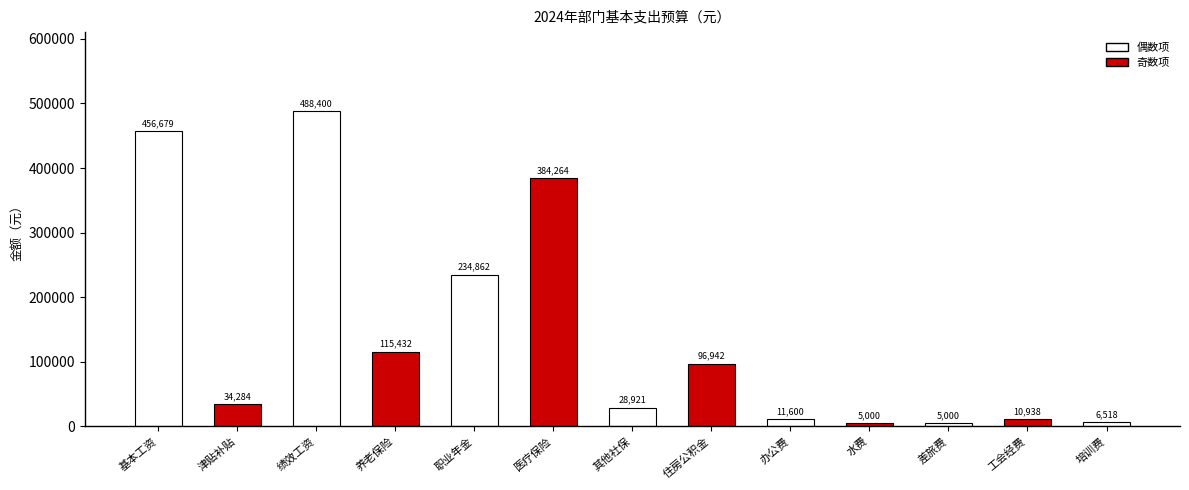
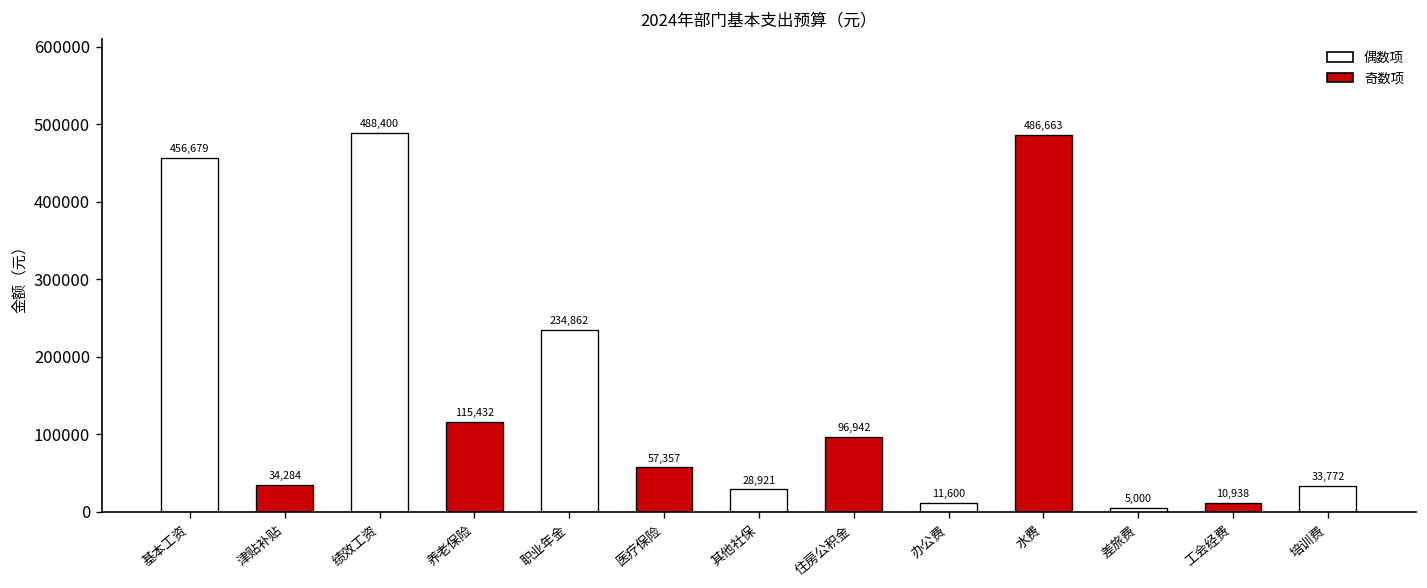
  {
    "基本工资": "456,679",
    "津贴补贴": "34,284",
    "绩效工资": "488,400",
    "养老保险": "115,432",
    "职业年金": "234,862",
-   "医疗保险": "384,264",
+   "医疗保险": "57,357",
    "其他社保": "28,921",
    "住房公积金": "96,942",
    "办公费": "11,600",
-   "水费": "5,000",
+   "水费": "486,663",
    "差旅费": "5,000",
    "工会经费": "10,938",
-   "培训费": "6,518"
+   "培训费": "33,772"
  }
